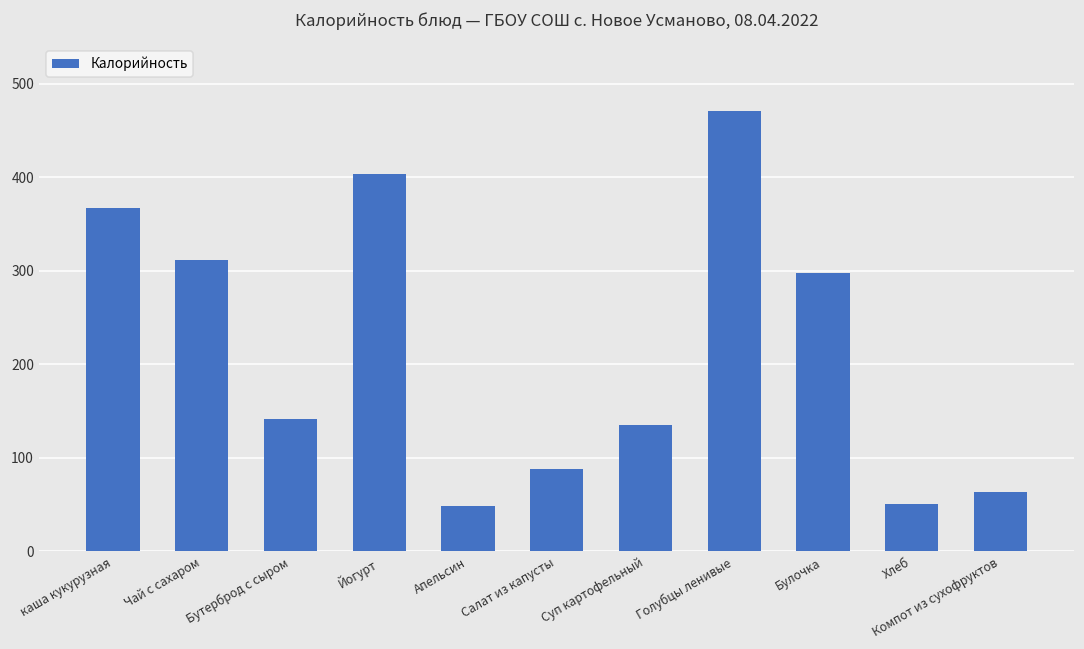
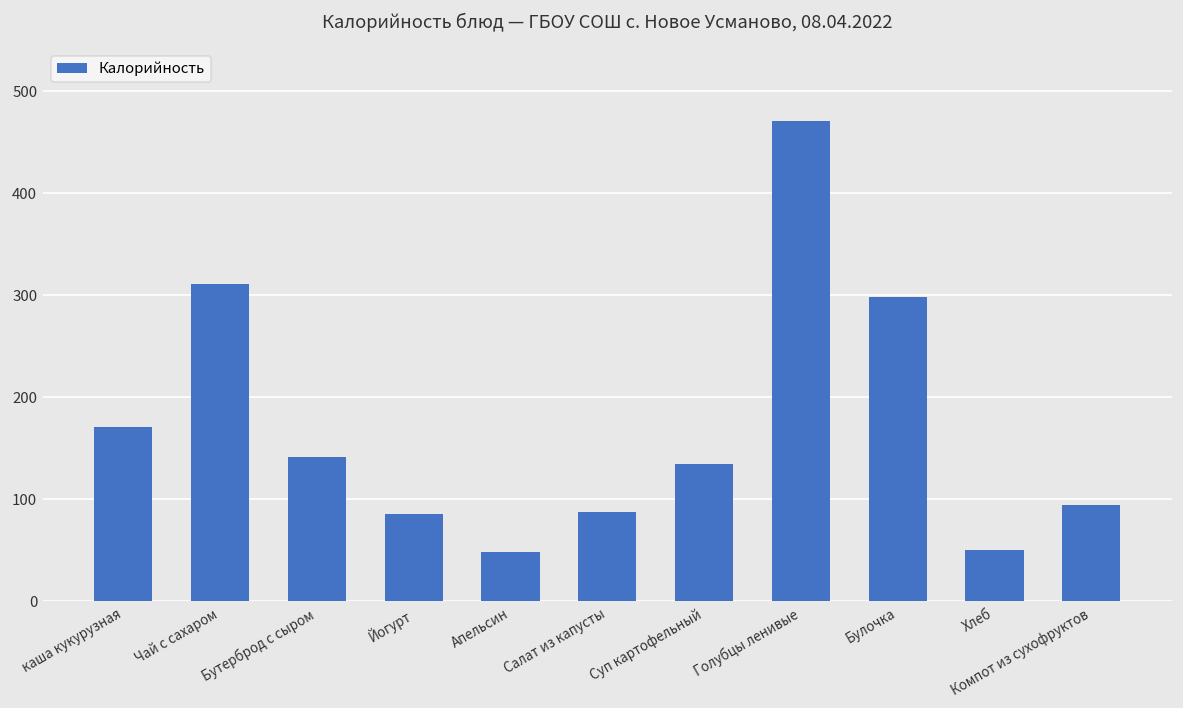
  {
-   "каша кукурузная": 370,
+   "каша кукурузная": 170,
    "Чай с сахаром": 310,
    "Бутерброд с сыром": 140,
-   "Йогурт": 400,
+   "Йогурт": 90,
    "Апельсин": 50,
    "Салат из капусты": 90,
    "Суп картофельный": 130,
    "Голубцы ленивые": 470,
    "Булочка": 300,
    "Хлеб": 50,
-   "Компот из сухофруктов": 60
+   "Компот из сухофруктов": 90
  }
